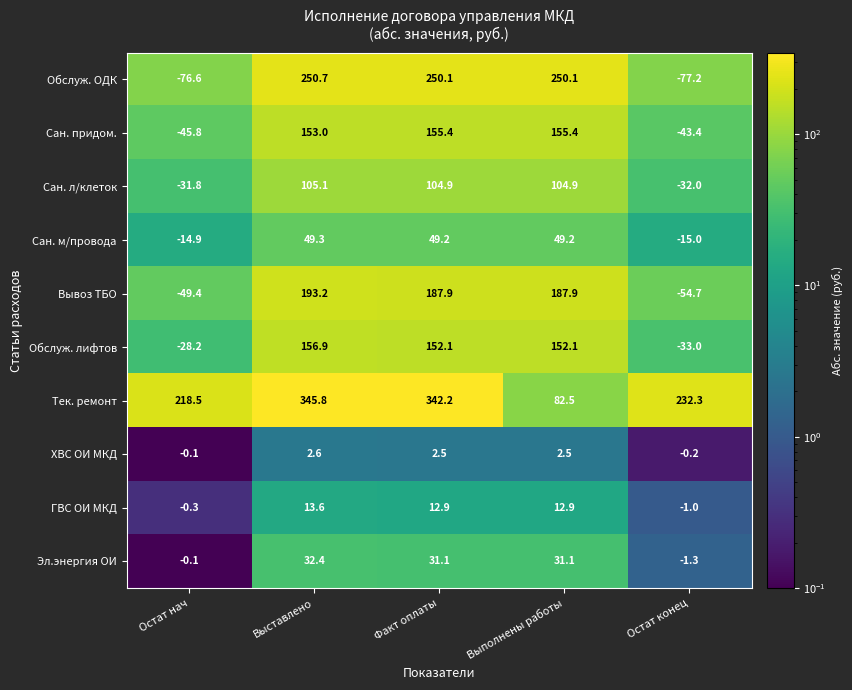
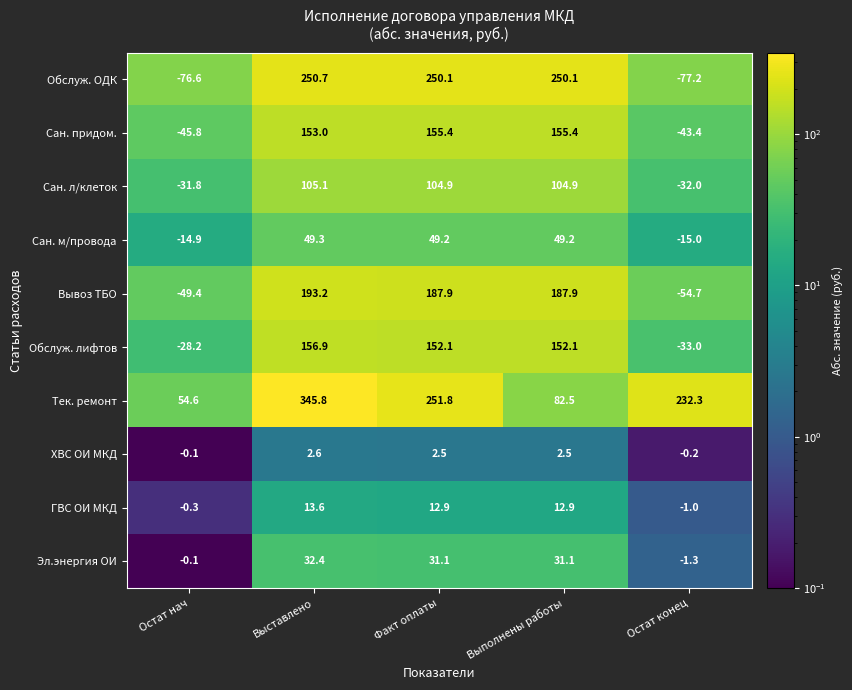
  {
    "Обслуж. ОДК": {
      "Остат нач": -76.6,
      "Выставлено": 250.7,
      "Факт оплаты": 250.1,
      "Выполнены работы": 250.1,
      "Остат конец": -77.2
    },
    "Сан. придом.": {
      "Остат нач": -45.8,
      "Выставлено": 153.0,
      "Факт оплаты": 155.4,
      "Выполнены работы": 155.4,
      "Остат конец": -43.4
    },
    "Сан. л/клеток": {
      "Остат нач": -31.8,
      "Выставлено": 105.1,
      "Факт оплаты": 104.9,
      "Выполнены работы": 104.9,
      "Остат конец": -32.0
    },
    "Сан. м/провода": {
      "Остат нач": -14.9,
      "Выставлено": 49.3,
      "Факт оплаты": 49.2,
      "Выполнены работы": 49.2,
      "Остат конец": -15.0
    },
    "Вывоз ТБО": {
      "Остат нач": -49.4,
      "Выставлено": 193.2,
      "Факт оплаты": 187.9,
      "Выполнены работы": 187.9,
      "Остат конец": -54.7
    },
    "Обслуж. лифтов": {
      "Остат нач": -28.2,
      "Выставлено": 156.9,
      "Факт оплаты": 152.1,
      "Выполнены работы": 152.1,
      "Остат конец": -33.0
    },
    "Тек. ремонт": {
-     "Остат нач": 218.5,
+     "Остат нач": 54.6,
      "Выставлено": 345.8,
-     "Факт оплаты": 342.2,
+     "Факт оплаты": 251.8,
      "Выполнены работы": 82.5,
      "Остат конец": 232.3
    },
    "ХВС ОИ МКД": {
      "Остат нач": -0.1,
      "Выставлено": 2.6,
      "Факт оплаты": 2.5,
      "Выполнены работы": 2.5,
      "Остат конец": -0.2
    },
    "ГВС ОИ МКД": {
      "Остат нач": -0.3,
      "Выставлено": 13.6,
      "Факт оплаты": 12.9,
      "Выполнены работы": 12.9,
      "Остат конец": -1.0
    },
    "Эл.энергия ОИ": {
      "Остат нач": -0.1,
      "Выставлено": 32.4,
      "Факт оплаты": 31.1,
      "Выполнены работы": 31.1,
      "Остат конец": -1.3
    }
  }
